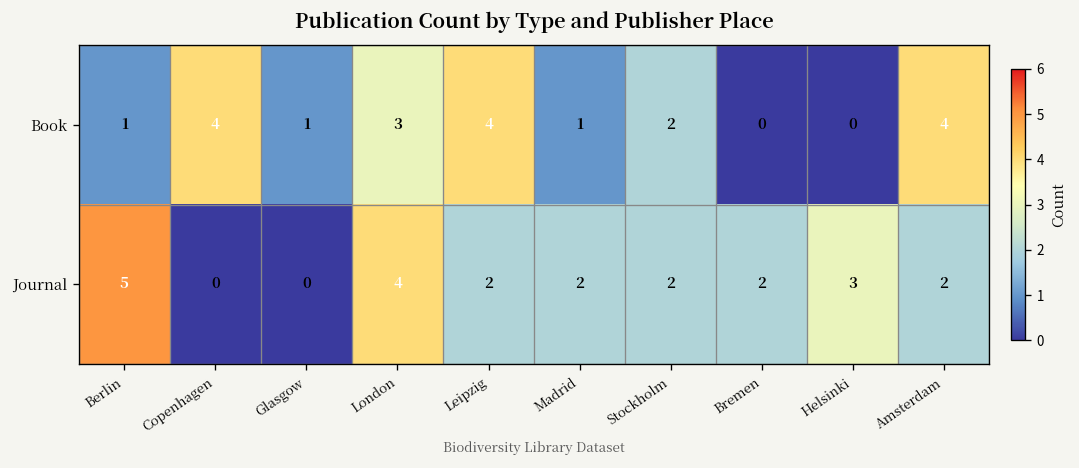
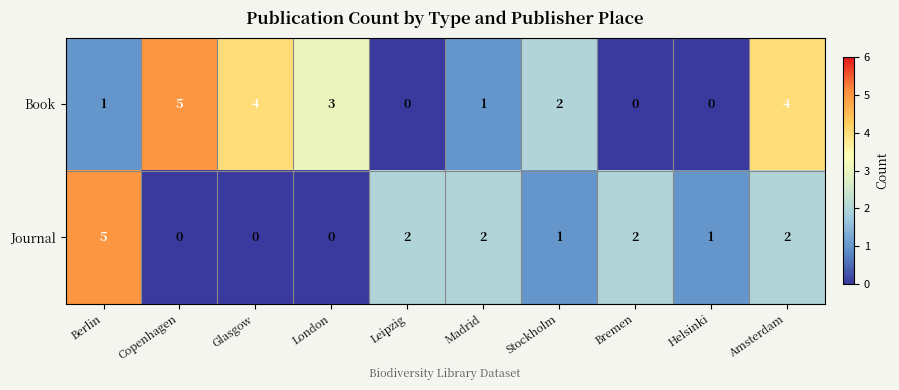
  {
    "Book": {
      "Berlin": 1,
-     "Copenhagen": 4,
-     "Glasgow": 1,
+     "Copenhagen": 5,
+     "Glasgow": 4,
      "London": 3,
-     "Leipzig": 4,
+     "Leipzig": 0,
      "Madrid": 1,
      "Stockholm": 2,
      "Bremen": 0,
      "Helsinki": 0,
      "Amsterdam": 4
    },
    "Journal": {
      "Berlin": 5,
      "Copenhagen": 0,
      "Glasgow": 0,
-     "London": 4,
+     "London": 0,
      "Leipzig": 2,
      "Madrid": 2,
-     "Stockholm": 2,
+     "Stockholm": 1,
      "Bremen": 2,
-     "Helsinki": 3,
+     "Helsinki": 1,
      "Amsterdam": 2
    }
  }
